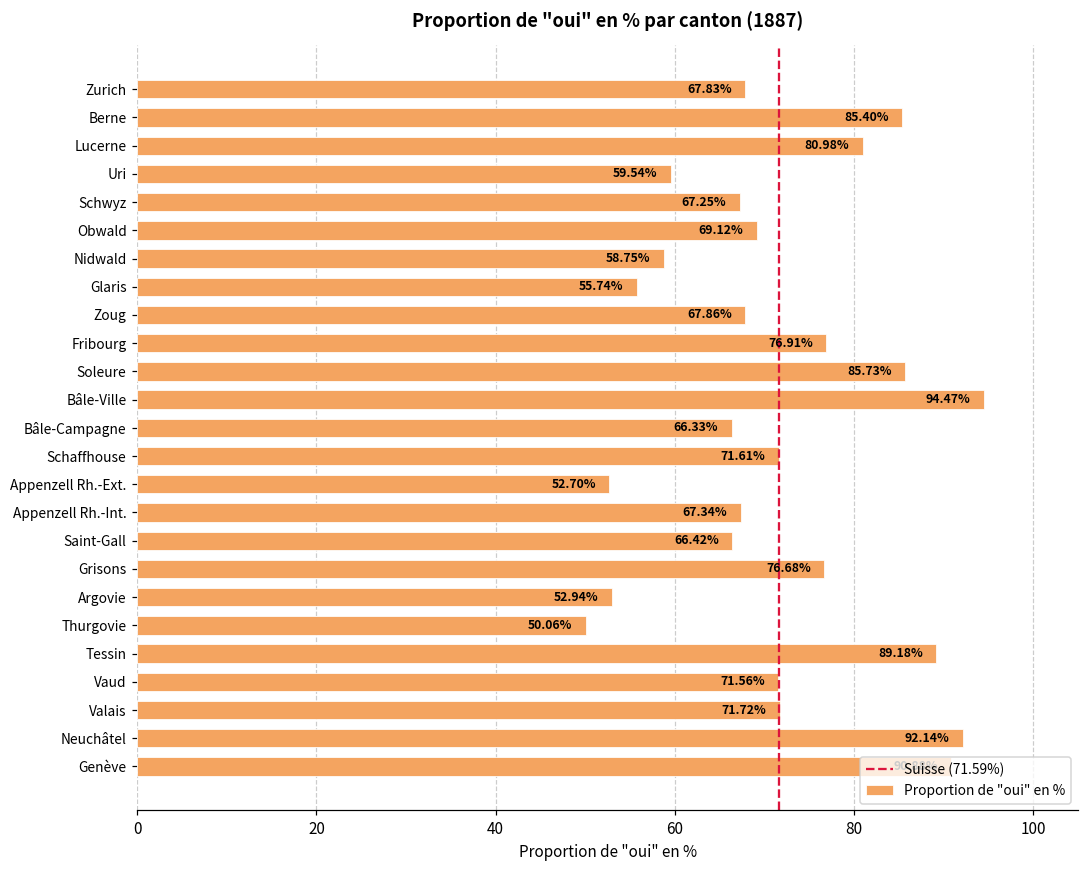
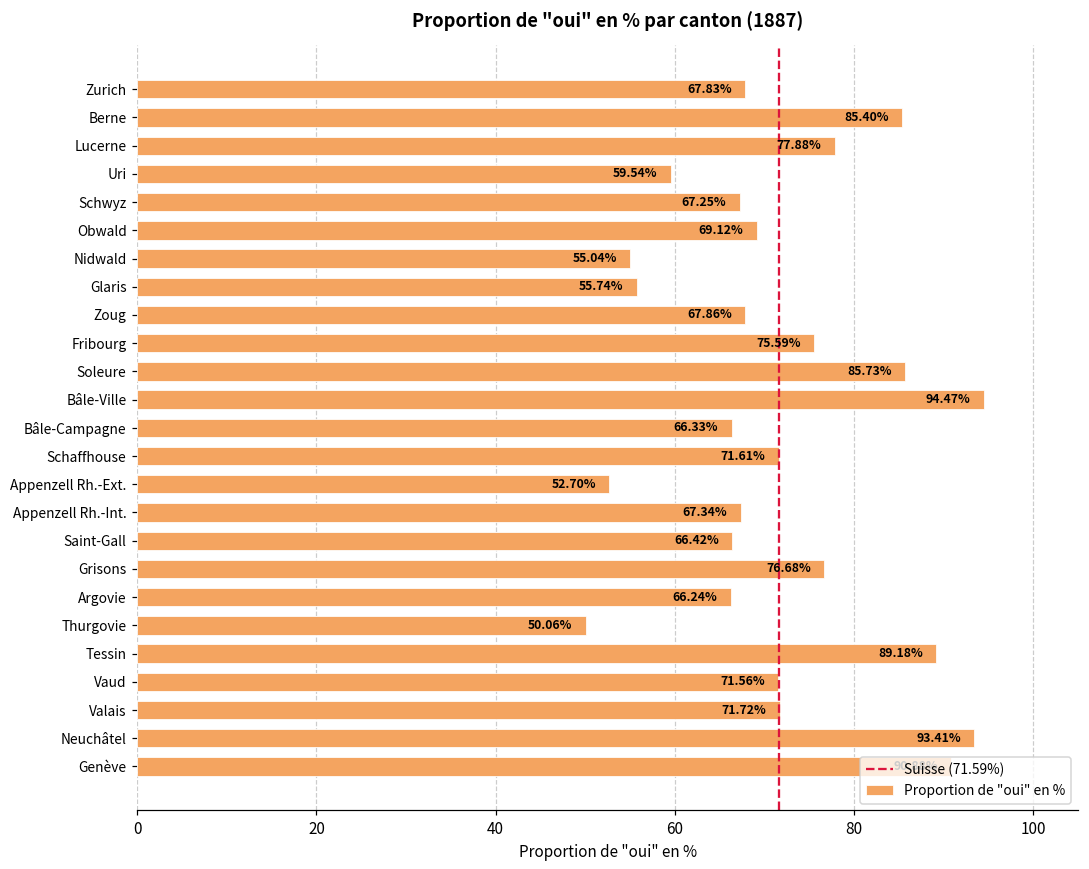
  {
    "Zurich": "67.83%",
    "Berne": "85.40%",
-   "Lucerne": "80.98%",
+   "Lucerne": "77.88%",
    "Uri": "59.54%",
    "Schwyz": "67.25%",
    "Obwald": "69.12%",
-   "Nidwald": "58.75%",
+   "Nidwald": "55.04%",
    "Glaris": "55.74%",
    "Zoug": "67.86%",
-   "Fribourg": "76.91%",
+   "Fribourg": "75.59%",
    "Soleure": "85.73%",
    "Bâle-Ville": "94.47%",
    "Bâle-Campagne": "66.33%",
    "Schaffhouse": "71.61%",
    "Appenzell Rh.-Ext.": "52.70%",
    "Appenzell Rh.-Int.": "67.34%",
    "Saint-Gall": "66.42%",
    "Grisons": "76.68%",
-   "Argovie": "52.94%",
+   "Argovie": "66.24%",
    "Thurgovie": "50.06%",
    "Tessin": "89.18%",
    "Vaud": "71.56%",
    "Valais": "71.72%",
-   "Neuchâtel": "92.14%"
+   "Neuchâtel": "93.41%"
  }
